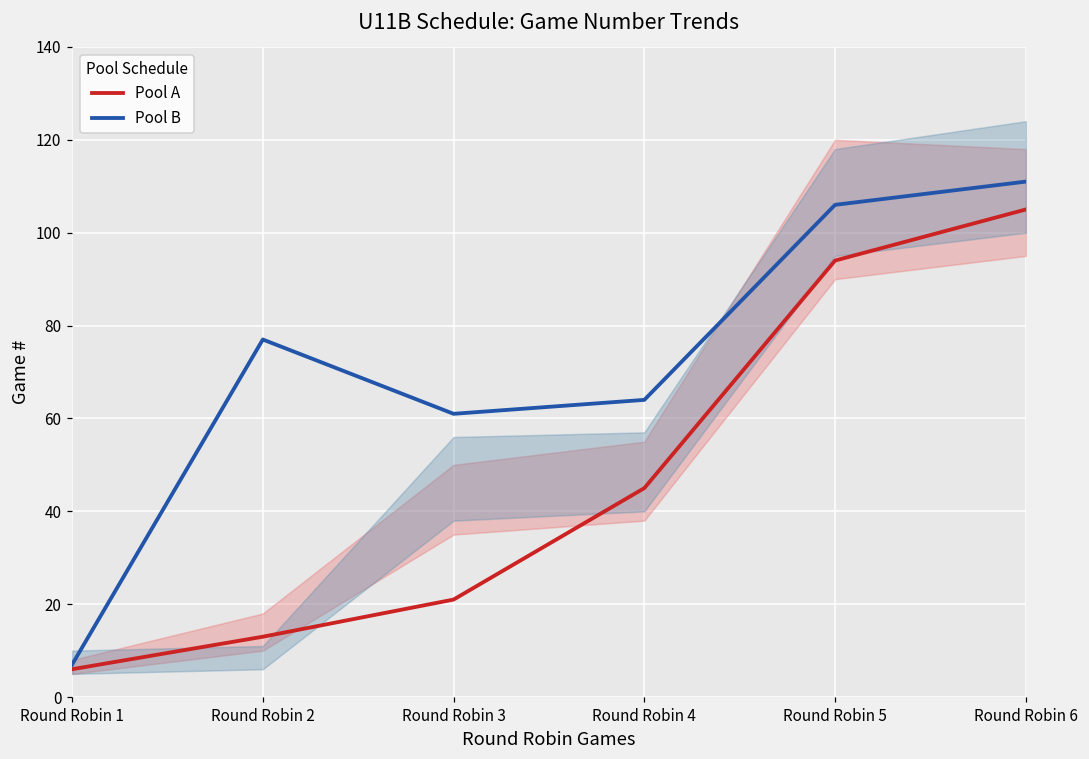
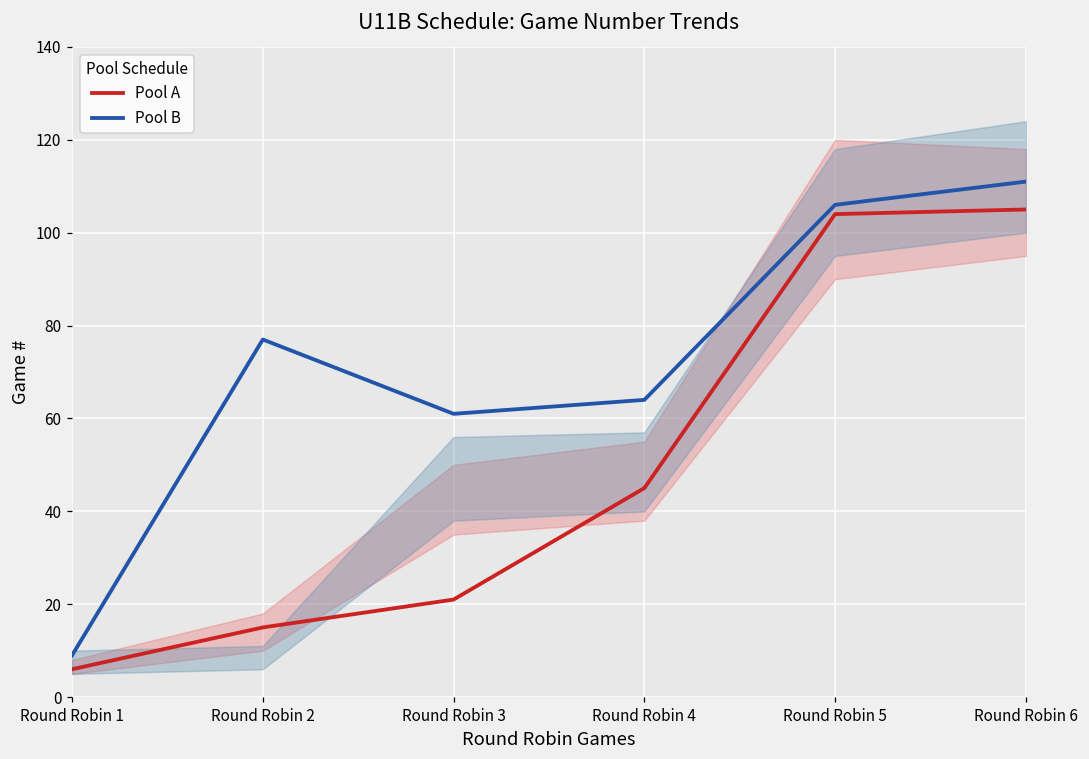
  {
    "Pool A": {
      "Round Robin 1": 6,
-     "Round Robin 2": 13,
+     "Round Robin 2": 15,
      "Round Robin 3": 21,
      "Round Robin 4": 45,
-     "Round Robin 5": 94,
+     "Round Robin 5": 104,
      "Round Robin 6": 105
    },
    "Pool B": {
-     "Round Robin 1": 7,
+     "Round Robin 1": 9,
      "Round Robin 2": 77,
      "Round Robin 3": 61,
      "Round Robin 4": 64,
      "Round Robin 5": 106,
      "Round Robin 6": 111
    }
  }
